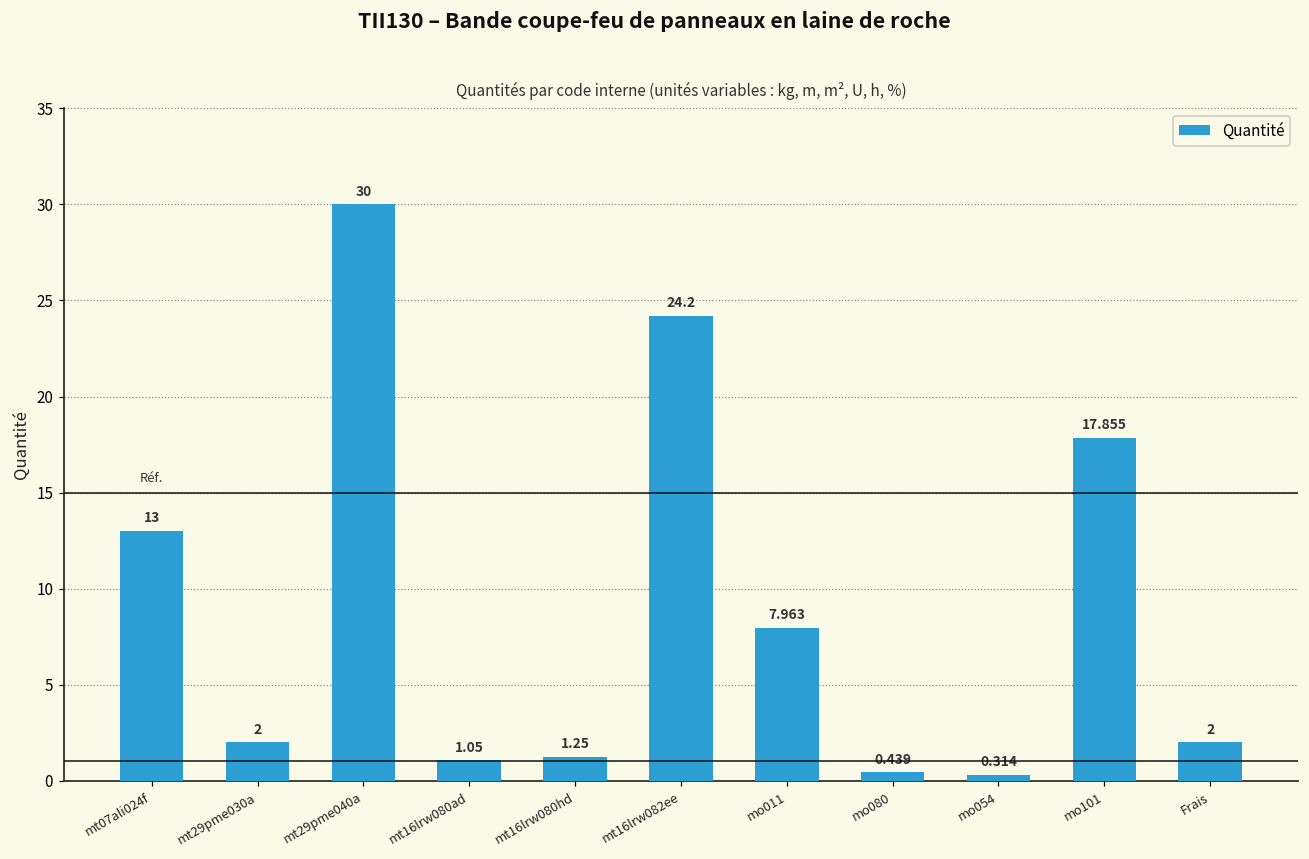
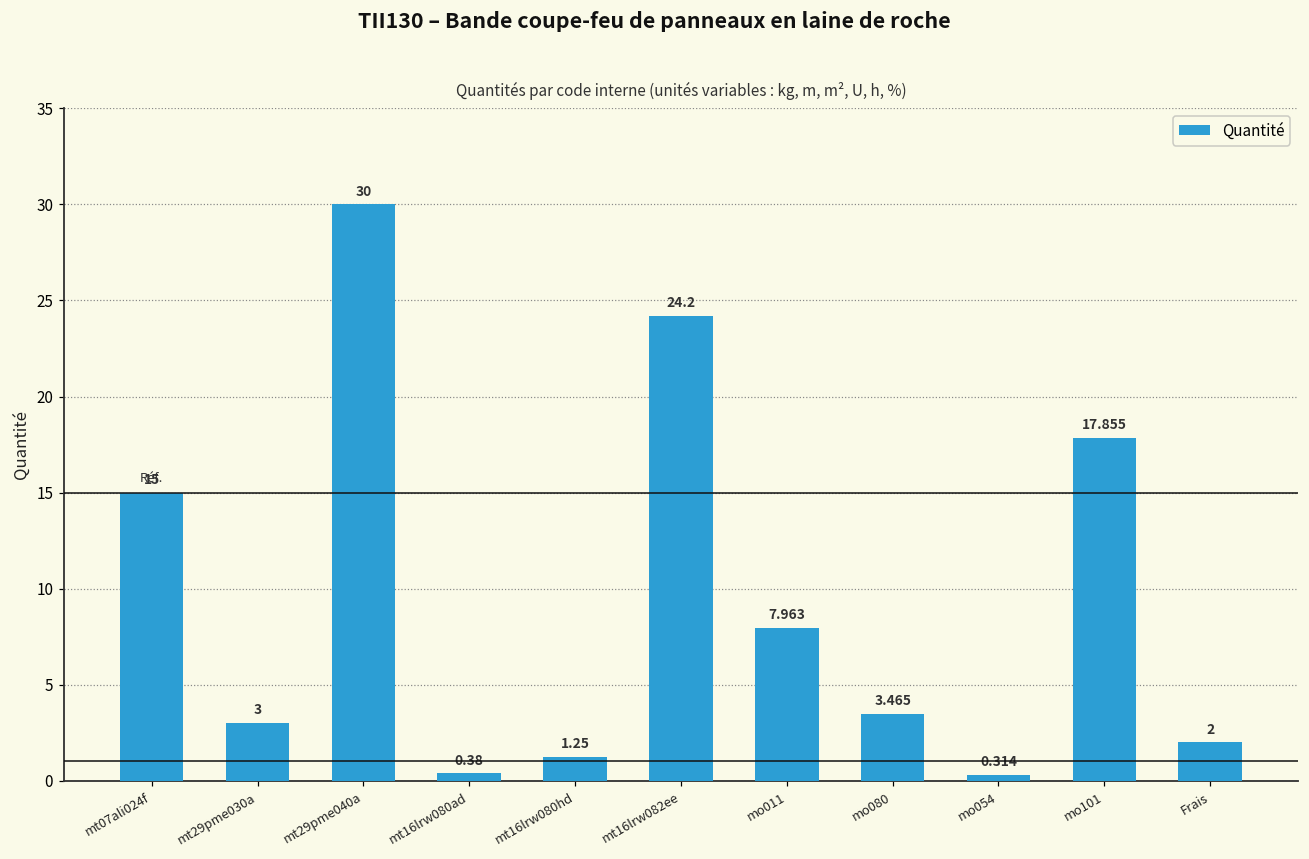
  {
-   "mt07ali024f": 13,
-   "mt29pme030a": 2,
+   "mt07ali024f": 15,
+   "mt29pme030a": 3,
    "mt29pme040a": 30,
-   "mt16lrw080ad": 1.05,
+   "mt16lrw080ad": 0.38,
    "mt16lrw080hd": 1.25,
    "mt16lrw082ee": 24.2,
    "mo011": 7.963,
-   "mo080": 0.439,
+   "mo080": 3.465,
    "mo054": 0.314,
    "mo101": 17.855,
    "Frais": 2
  }
